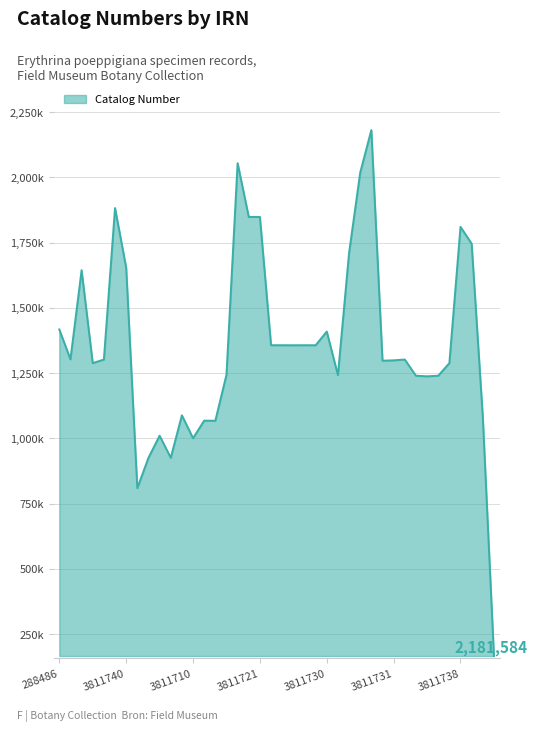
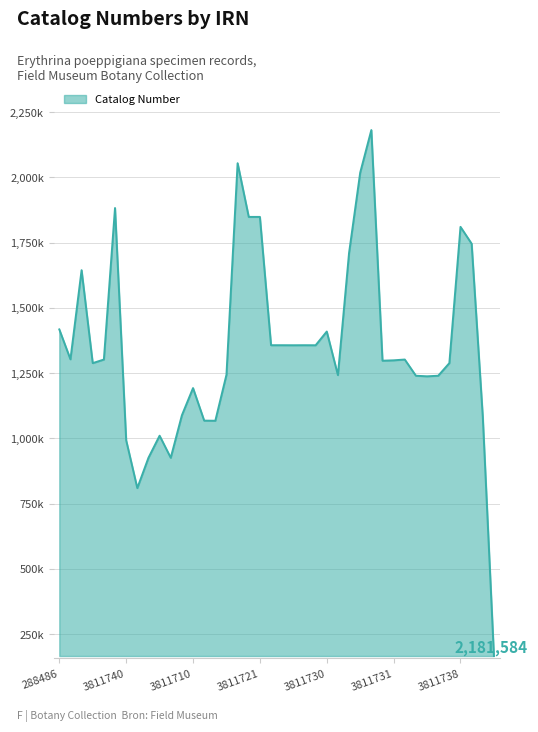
  {
    "288486": "1,420,000",
-   "3811740": "1,650,000",
-   "3811710": "1,000,000",
+   "3811740": "990,000",
+   "3811710": "1,190,000",
    "3811721": "1,850,000",
    "3811730": "1,410,000",
    "3811731": "1,300,000",
    "3811738": "1,810,000"
  }
